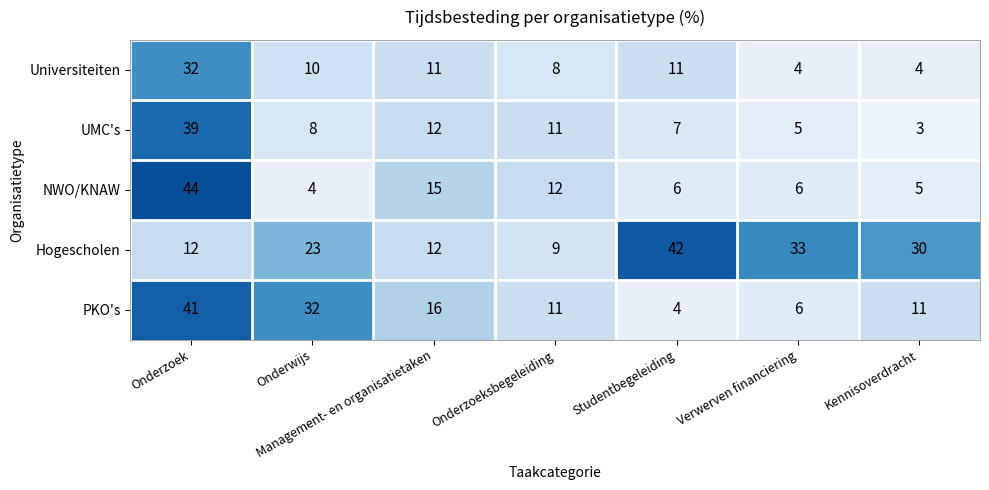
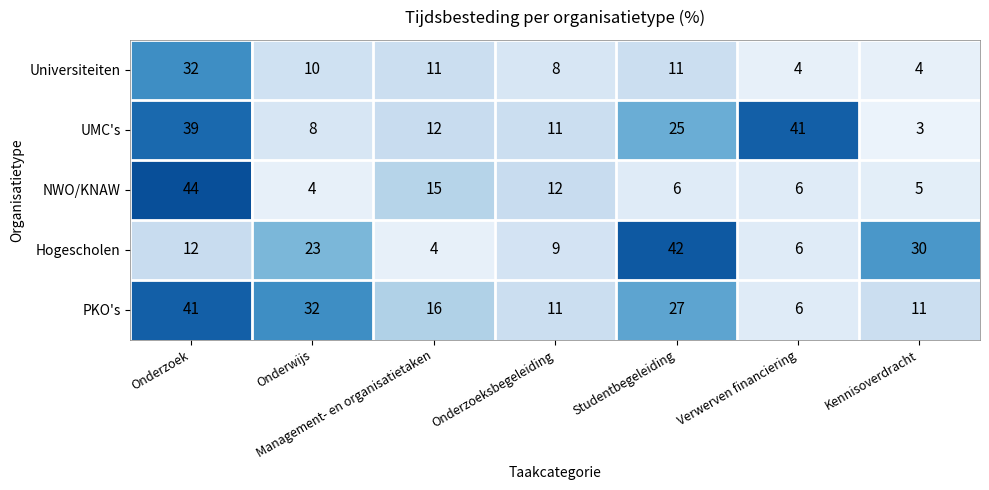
  {
    "Universiteiten": {
      "Onderzoek": 32,
      "Onderwijs": 10,
      "Management- en organisatietaken": 11,
      "Onderzoeksbegeleiding": 8,
      "Studentbegeleiding": 11,
      "Verwerven financiering": 4,
      "Kennisoverdracht": 4
    },
    "UMC's": {
      "Onderzoek": 39,
      "Onderwijs": 8,
      "Management- en organisatietaken": 12,
      "Onderzoeksbegeleiding": 11,
-     "Studentbegeleiding": 7,
-     "Verwerven financiering": 5,
+     "Studentbegeleiding": 25,
+     "Verwerven financiering": 41,
      "Kennisoverdracht": 3
    },
    "NWO/KNAW": {
      "Onderzoek": 44,
      "Onderwijs": 4,
      "Management- en organisatietaken": 15,
      "Onderzoeksbegeleiding": 12,
      "Studentbegeleiding": 6,
      "Verwerven financiering": 6,
      "Kennisoverdracht": 5
    },
    "Hogescholen": {
      "Onderzoek": 12,
      "Onderwijs": 23,
-     "Management- en organisatietaken": 12,
+     "Management- en organisatietaken": 4,
      "Onderzoeksbegeleiding": 9,
      "Studentbegeleiding": 42,
-     "Verwerven financiering": 33,
+     "Verwerven financiering": 6,
      "Kennisoverdracht": 30
    },
    "PKO's": {
      "Onderzoek": 41,
      "Onderwijs": 32,
      "Management- en organisatietaken": 16,
      "Onderzoeksbegeleiding": 11,
-     "Studentbegeleiding": 4,
+     "Studentbegeleiding": 27,
      "Verwerven financiering": 6,
      "Kennisoverdracht": 11
    }
  }
